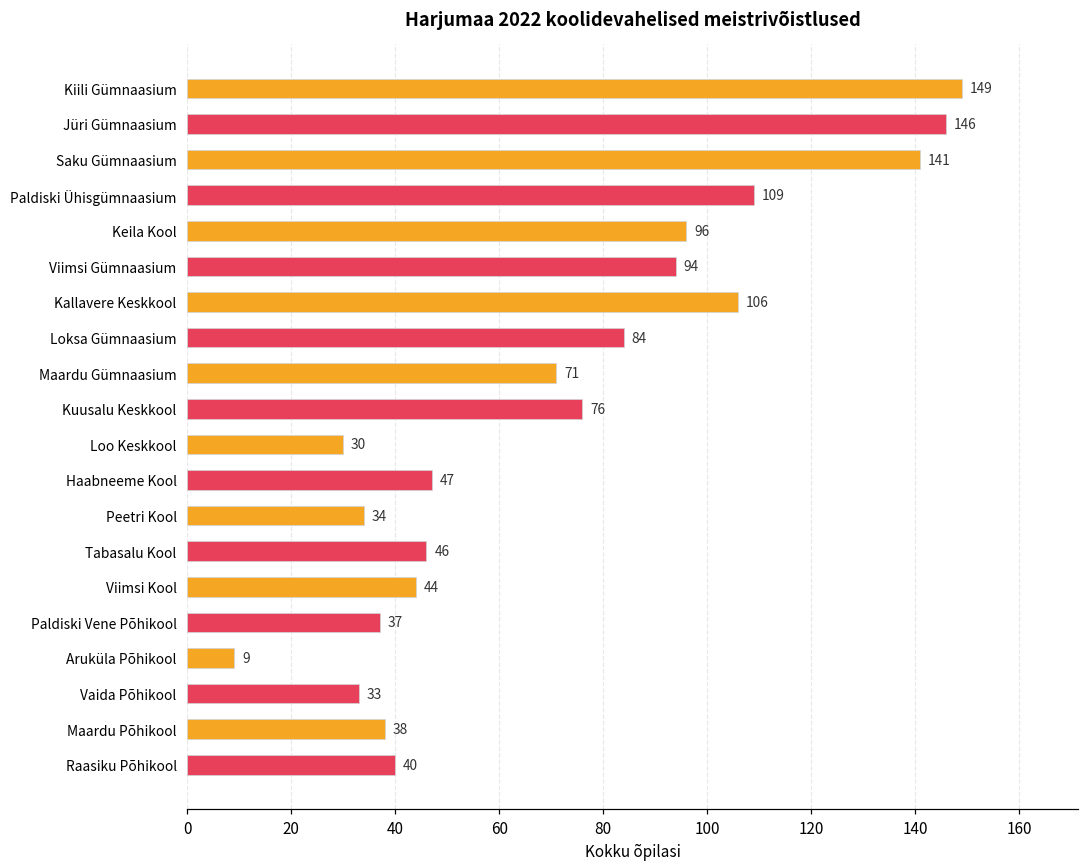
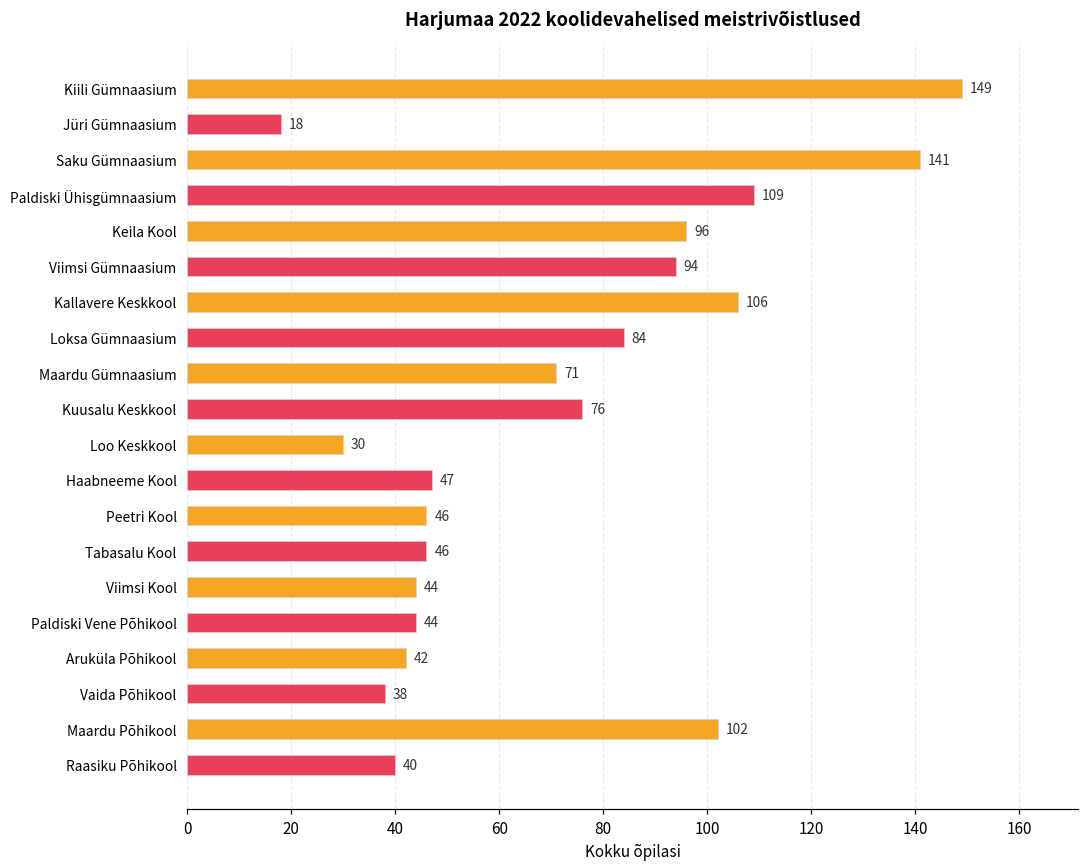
  {
    "Kiili Gümnaasium": 149,
-   "Jüri Gümnaasium": 146,
+   "Jüri Gümnaasium": 18,
    "Saku Gümnaasium": 141,
    "Paldiski Ühisgümnaasium": 109,
    "Keila Kool": 96,
    "Viimsi Gümnaasium": 94,
    "Kallavere Keskkool": 106,
    "Loksa Gümnaasium": 84,
    "Maardu Gümnaasium": 71,
    "Kuusalu Keskkool": 76,
    "Loo Keskkool": 30,
    "Haabneeme Kool": 47,
-   "Peetri Kool": 34,
+   "Peetri Kool": 46,
    "Tabasalu Kool": 46,
    "Viimsi Kool": 44,
-   "Paldiski Vene Põhikool": 37,
-   "Aruküla Põhikool": 9,
-   "Vaida Põhikool": 33,
-   "Maardu Põhikool": 38,
+   "Paldiski Vene Põhikool": 44,
+   "Aruküla Põhikool": 42,
+   "Vaida Põhikool": 38,
+   "Maardu Põhikool": 102,
    "Raasiku Põhikool": 40
  }
